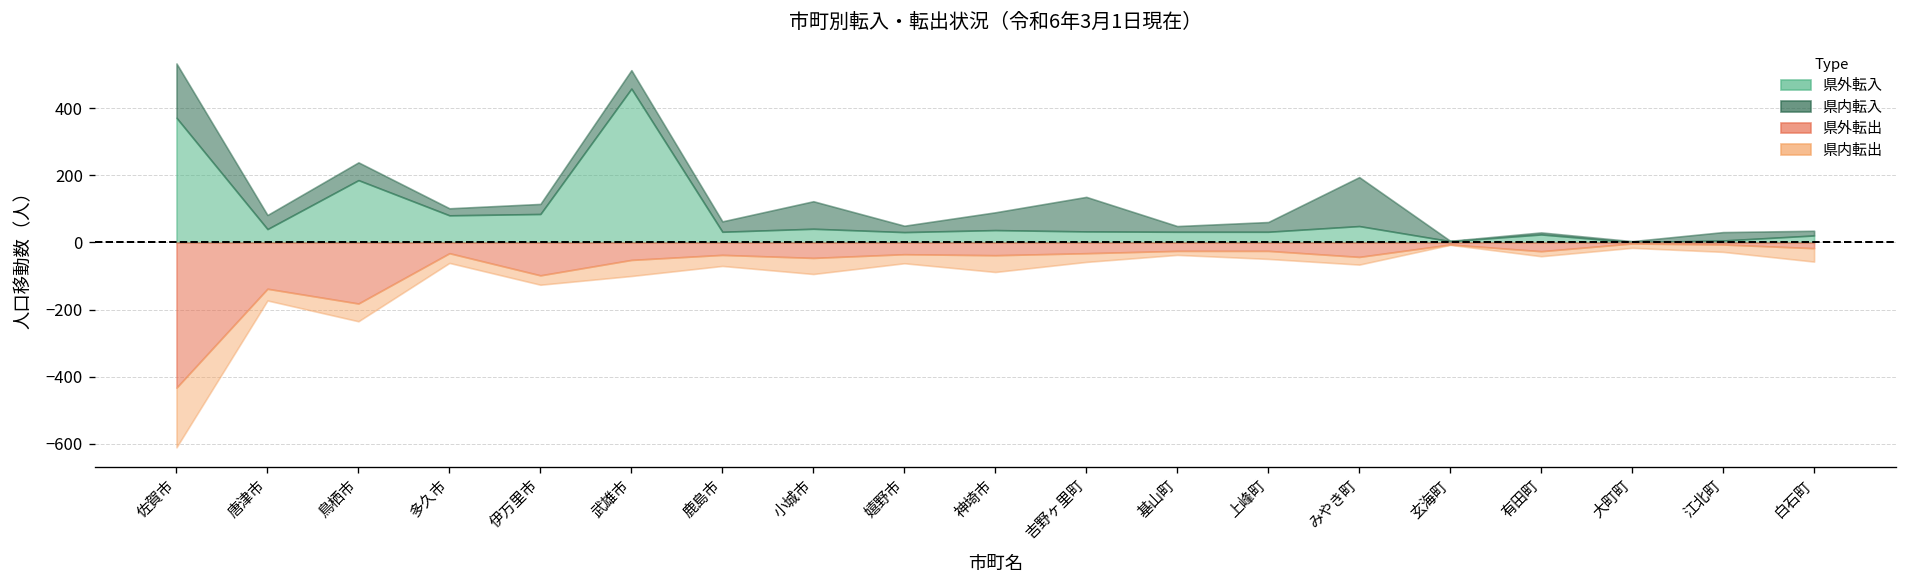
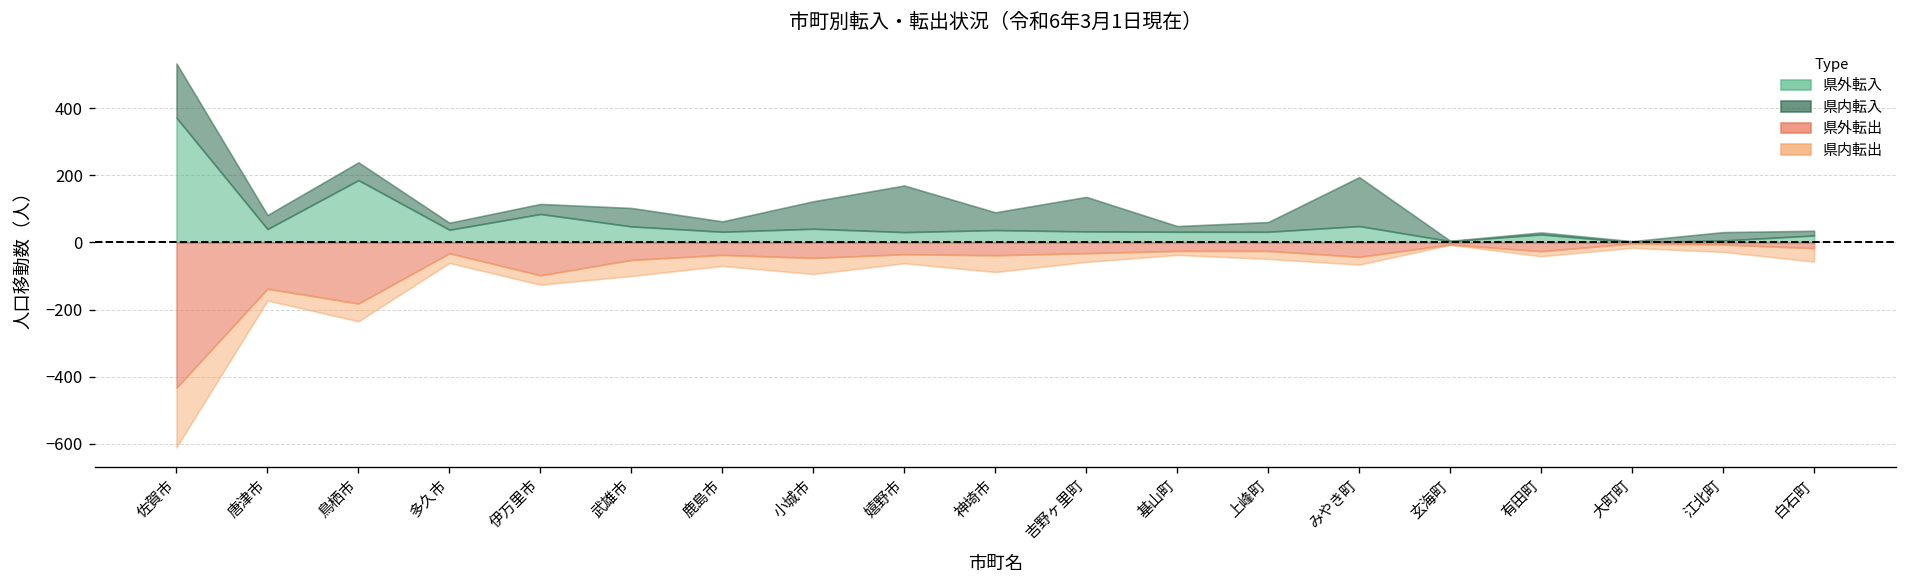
  {
    "県外転入": {
      "佐賀市": 370,
      "唐津市": 40,
      "鳥栖市": 190,
-     "多久市": 80,
+     "多久市": 40,
      "伊万里市": 90,
-     "武雄市": 460,
+     "武雄市": 50,
      "鹿島市": 30,
      "小城市": 40,
      "嬉野市": 30,
      "神埼市": 40,
      "吉野ヶ里町": 30,
      "基山町": 30,
      "上峰町": 30,
      "みやき町": 50,
      "白石町": 20
    },
    "県内転入": {
      "佐賀市": 160,
      "唐津市": 40,
      "鳥栖市": 50,
      "多久市": 20,
      "伊万里市": 30,
      "武雄市": 60,
      "鹿島市": 30,
      "小城市": 80,
-     "嬉野市": 20,
+     "嬉野市": 140,
      "神埼市": 50,
      "吉野ヶ里町": 100,
      "基山町": 20,
      "上峰町": 30,
      "みやき町": 150,
      "江北町": 30,
      "白石町": 10
    }
  }
